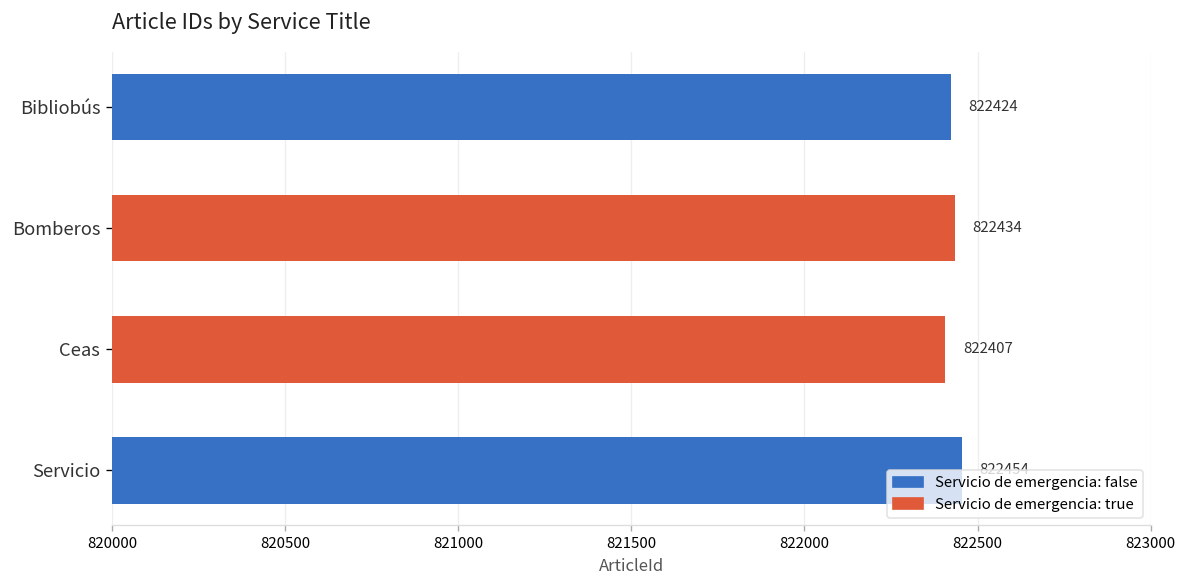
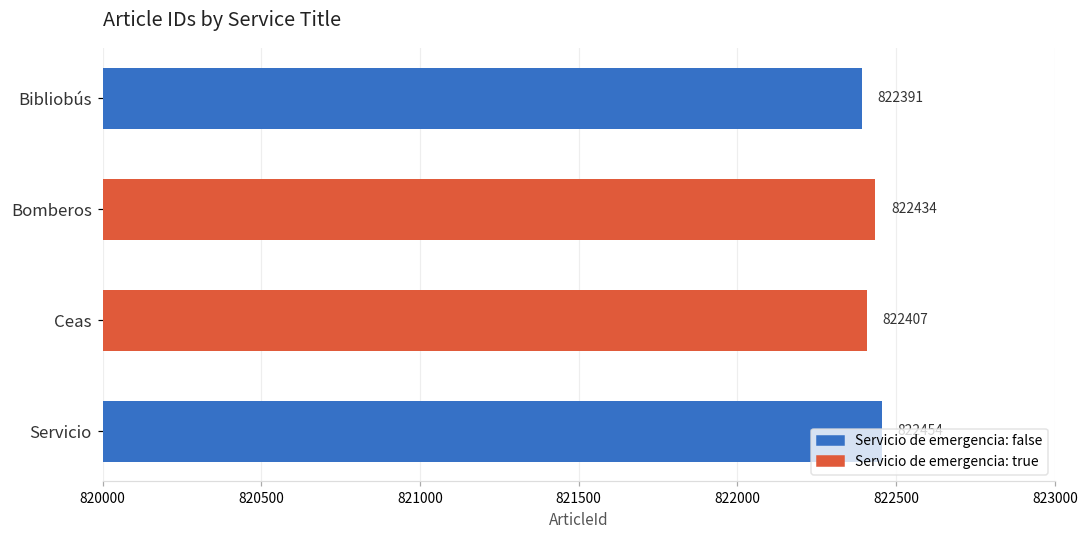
  {
-   "Bibliobús": 822424,
+   "Bibliobús": 822391,
    "Bomberos": 822434,
    "Ceas": 822407
  }
